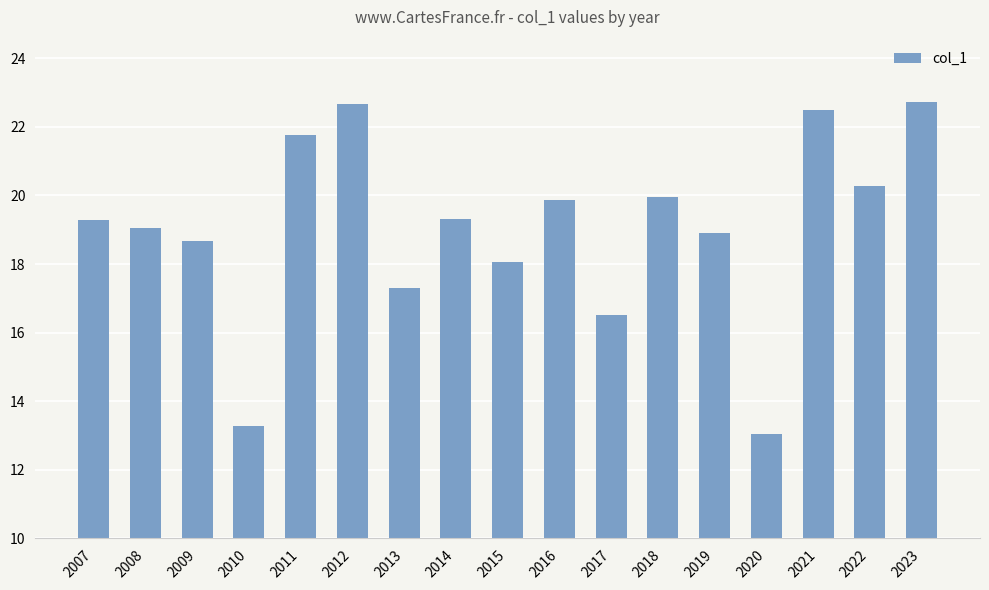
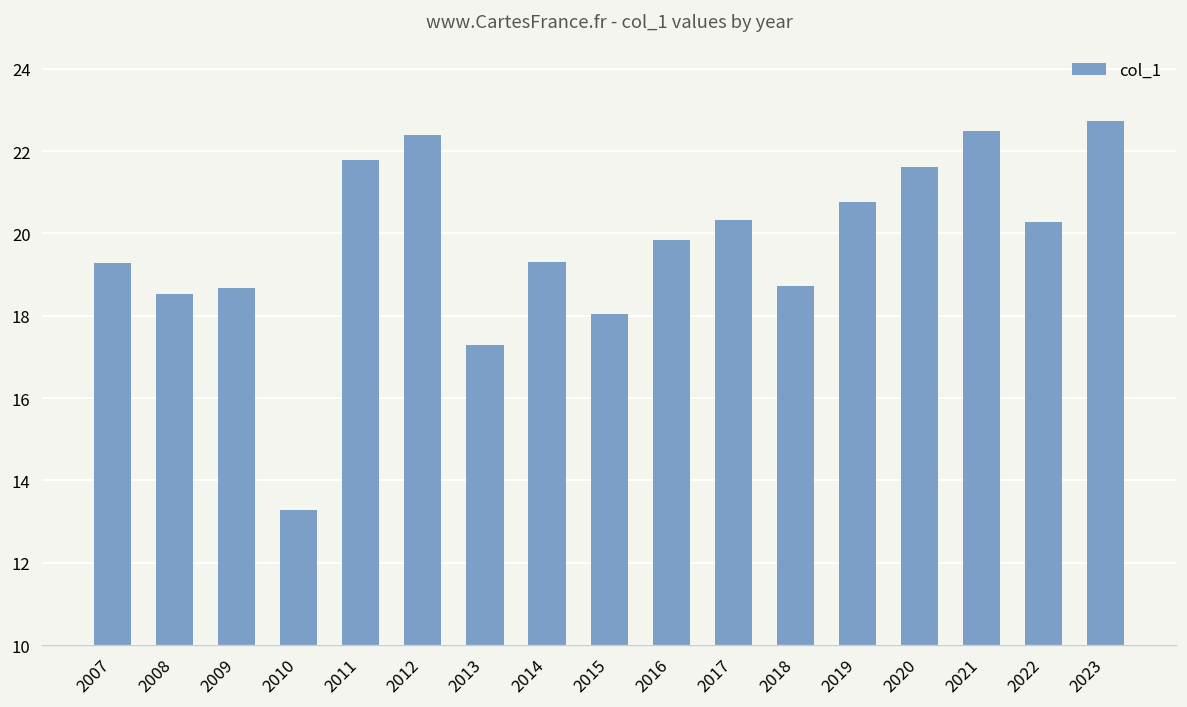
  {
    "2007": 19.3,
-   "2008": 19.0,
+   "2008": 18.5,
    "2009": 18.7,
    "2010": 13.3,
    "2011": 21.8,
-   "2012": 22.7,
+   "2012": 22.4,
    "2013": 17.3,
    "2014": 19.3,
    "2015": 18.1,
    "2016": 19.9,
-   "2017": 16.5,
-   "2018": 20.0,
-   "2019": 18.9,
-   "2020": 13.1,
+   "2017": 20.3,
+   "2018": 18.7,
+   "2019": 20.8,
+   "2020": 21.6,
    "2021": 22.5,
    "2022": 20.3,
    "2023": 22.7
  }
